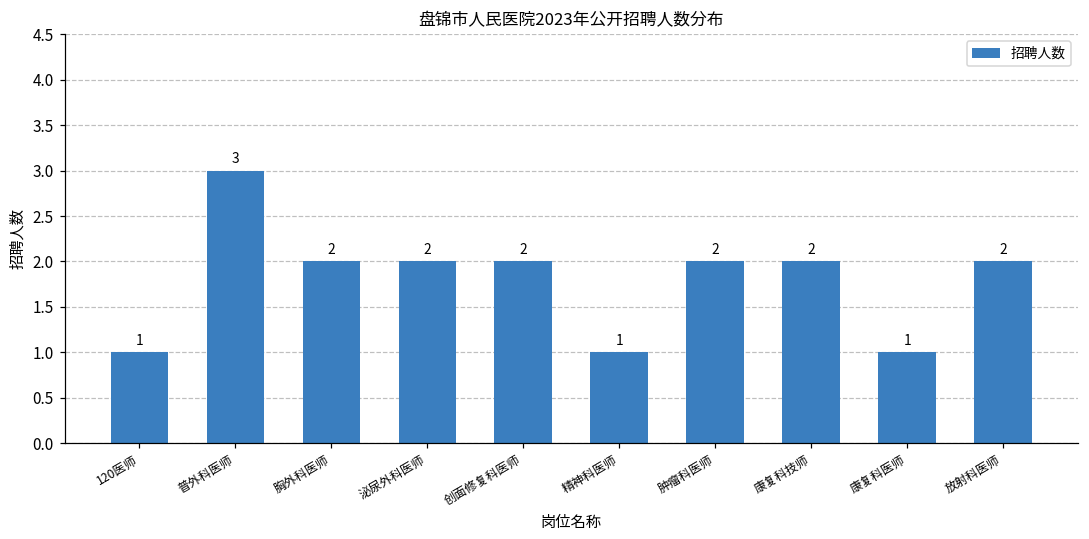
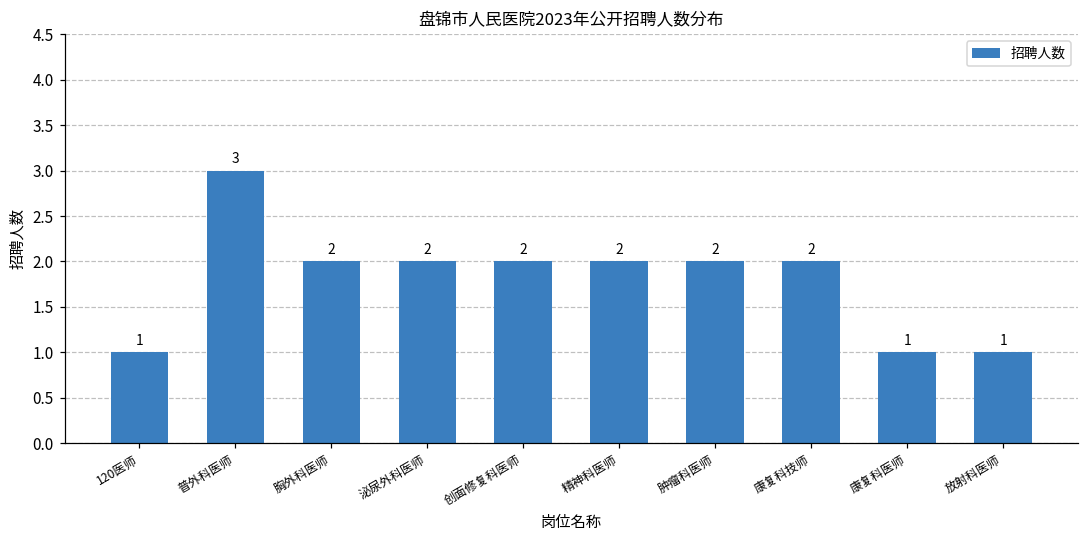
  {
    "120医师": 1,
    "普外科医师": 3,
    "胸外科医师": 2,
    "泌尿外科医师": 2,
    "创面修复科医师": 2,
-   "精神科医师": 1,
+   "精神科医师": 2,
    "肿瘤科医师": 2,
    "康复科技师": 2,
    "康复科医师": 1,
-   "放射科医师": 2
+   "放射科医师": 1
  }
